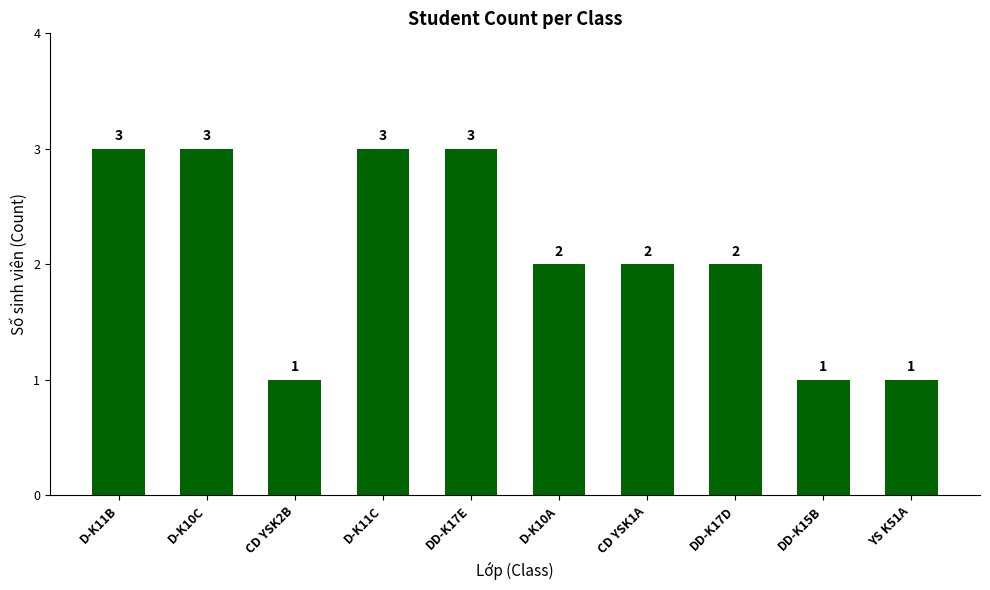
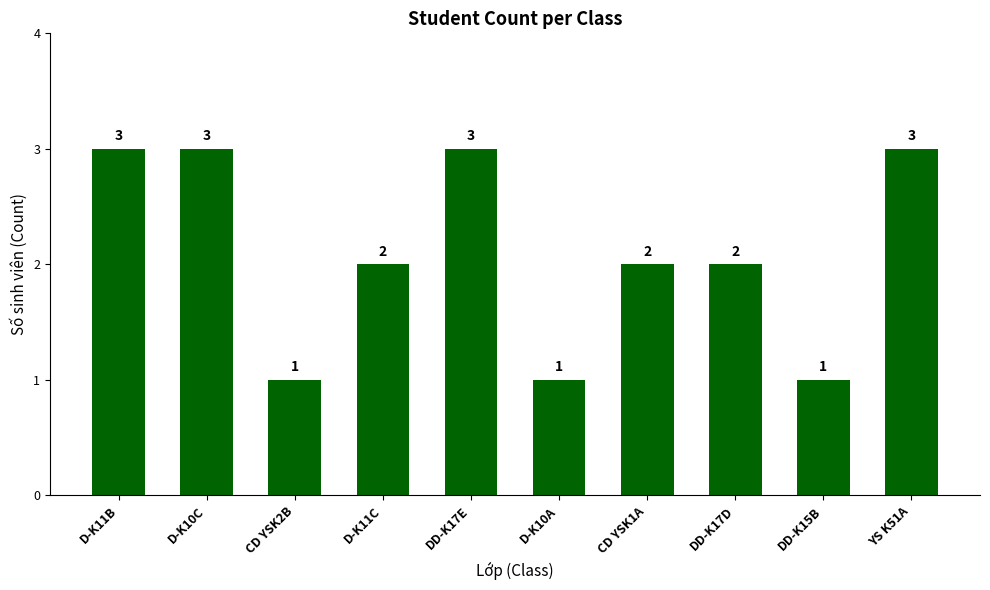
  {
    "D-K11B": 3,
    "D-K10C": 3,
    "CD YSK2B": 1,
-   "D-K11C": 3,
+   "D-K11C": 2,
    "DD-K17E": 3,
-   "D-K10A": 2,
+   "D-K10A": 1,
    "CD YSK1A": 2,
    "DD-K17D": 2,
    "DD-K15B": 1,
-   "YS K51A": 1
+   "YS K51A": 3
  }
